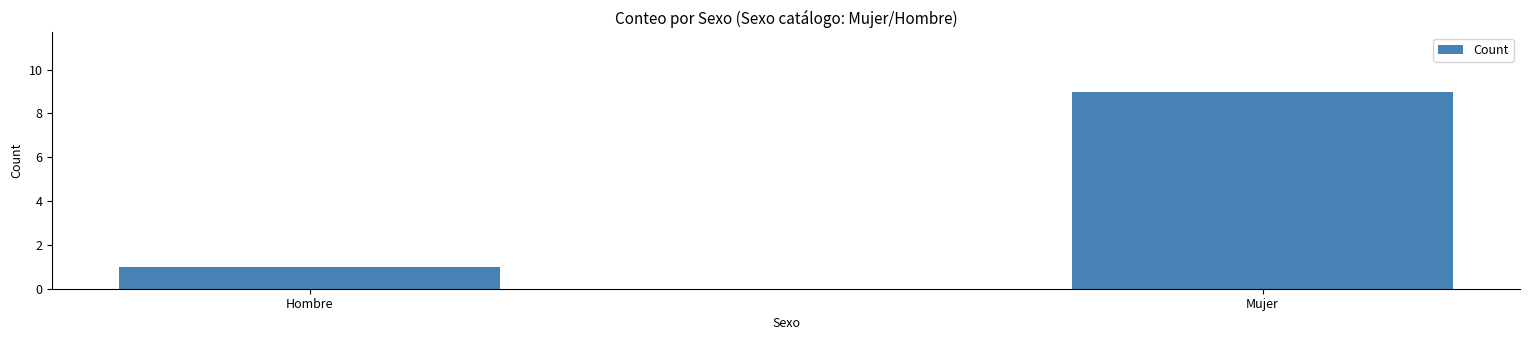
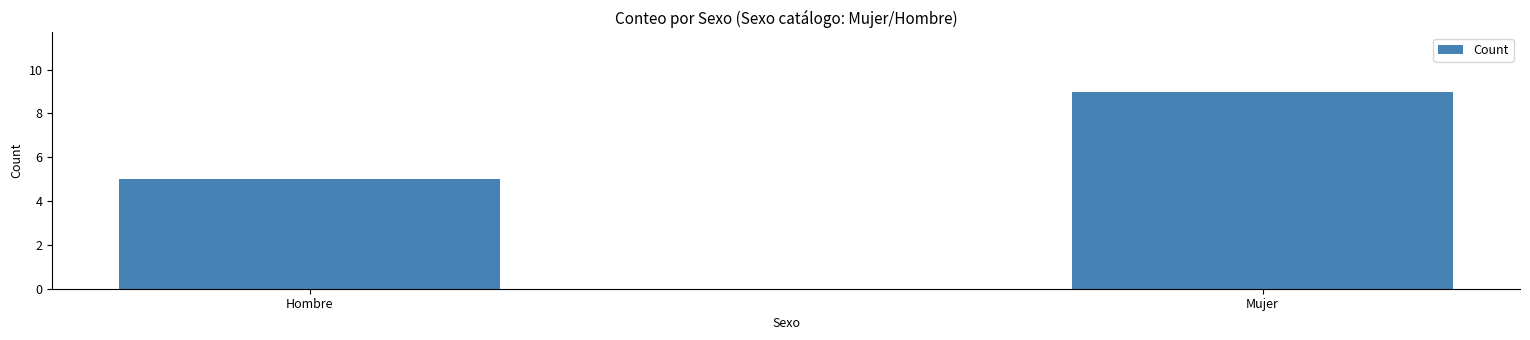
  {
-   "Hombre": 1,
+   "Hombre": 5,
    "Mujer": 9
  }
